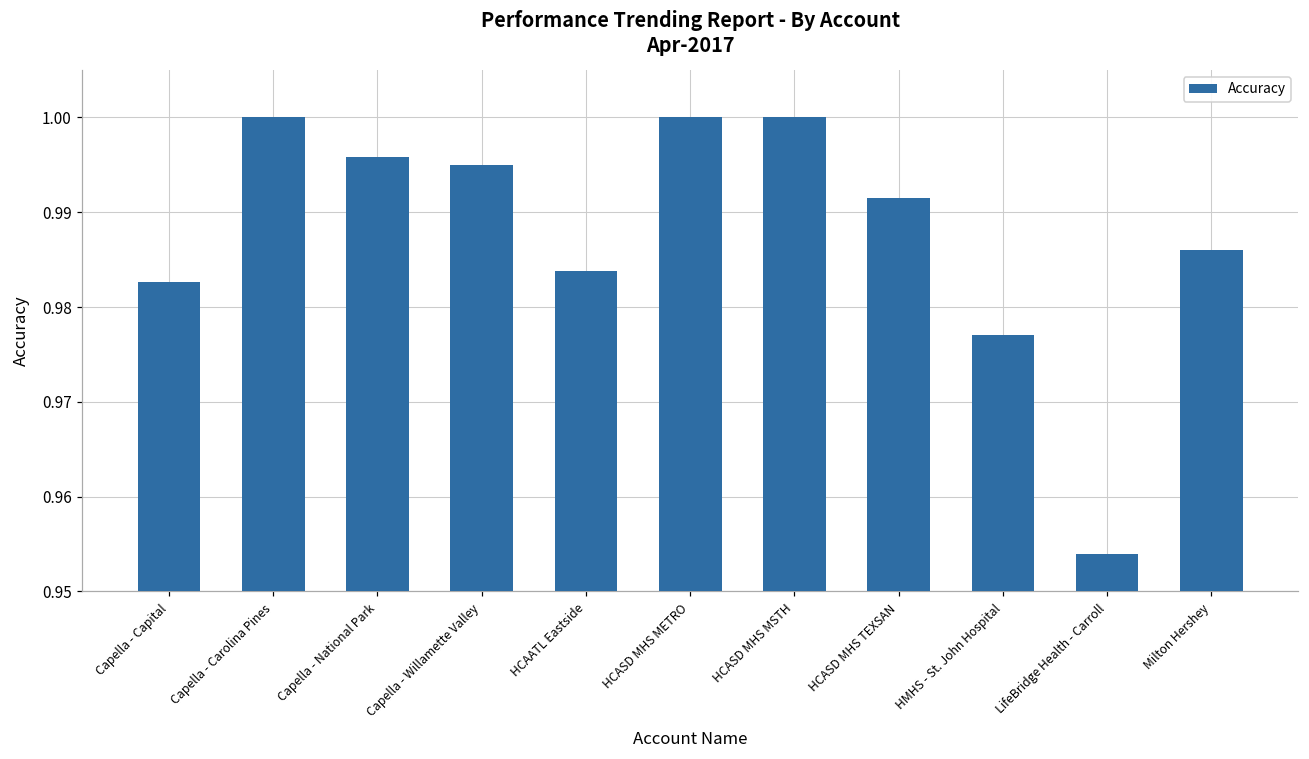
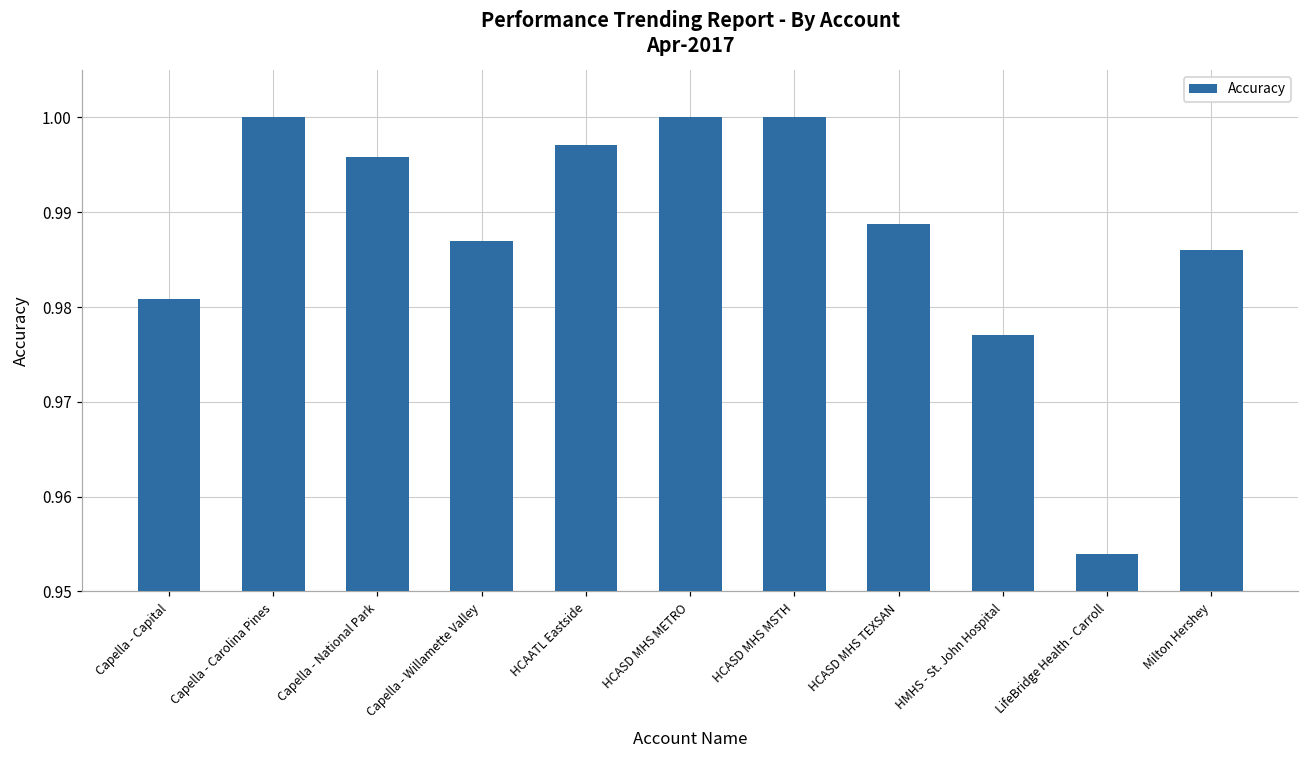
  {
-   "Capella - Capital": 0.983,
+   "Capella - Capital": 0.981,
    "Capella - Carolina Pines": 1.000,
    "Capella - National Park": 0.996,
-   "Capella - Willamette Valley": 0.995,
-   "HCAATL Eastside": 0.984,
+   "Capella - Willamette Valley": 0.987,
+   "HCAATL Eastside": 0.997,
    "HCASD MHS METRO": 1.000,
    "HCASD MHS MSTH": 1.000,
-   "HCASD MHS TEXSAN": 0.992,
+   "HCASD MHS TEXSAN": 0.989,
    "HMHS - St. John Hospital": 0.977,
    "LifeBridge Health - Carroll": 0.954,
    "Milton Hershey": 0.986
  }
